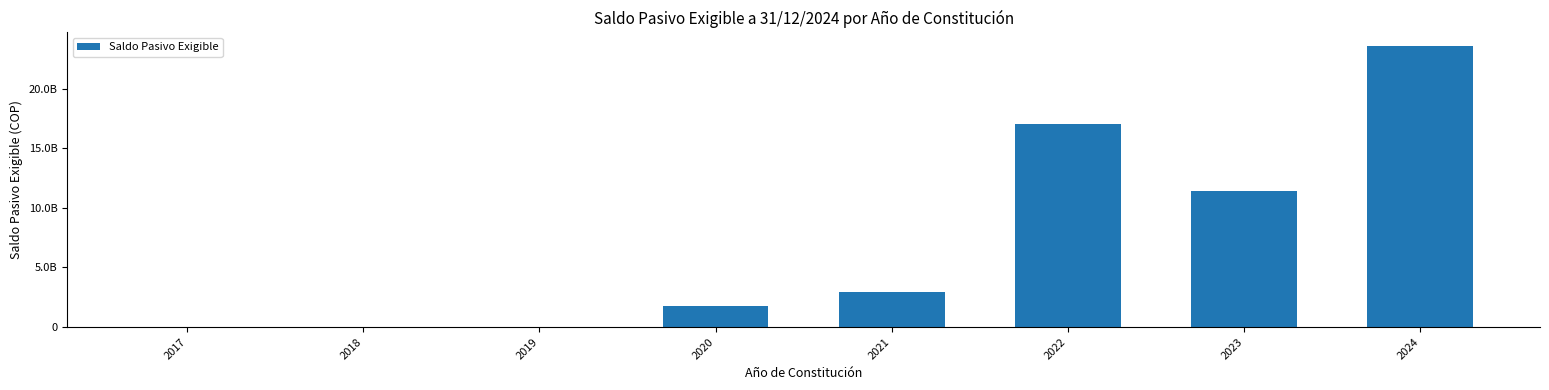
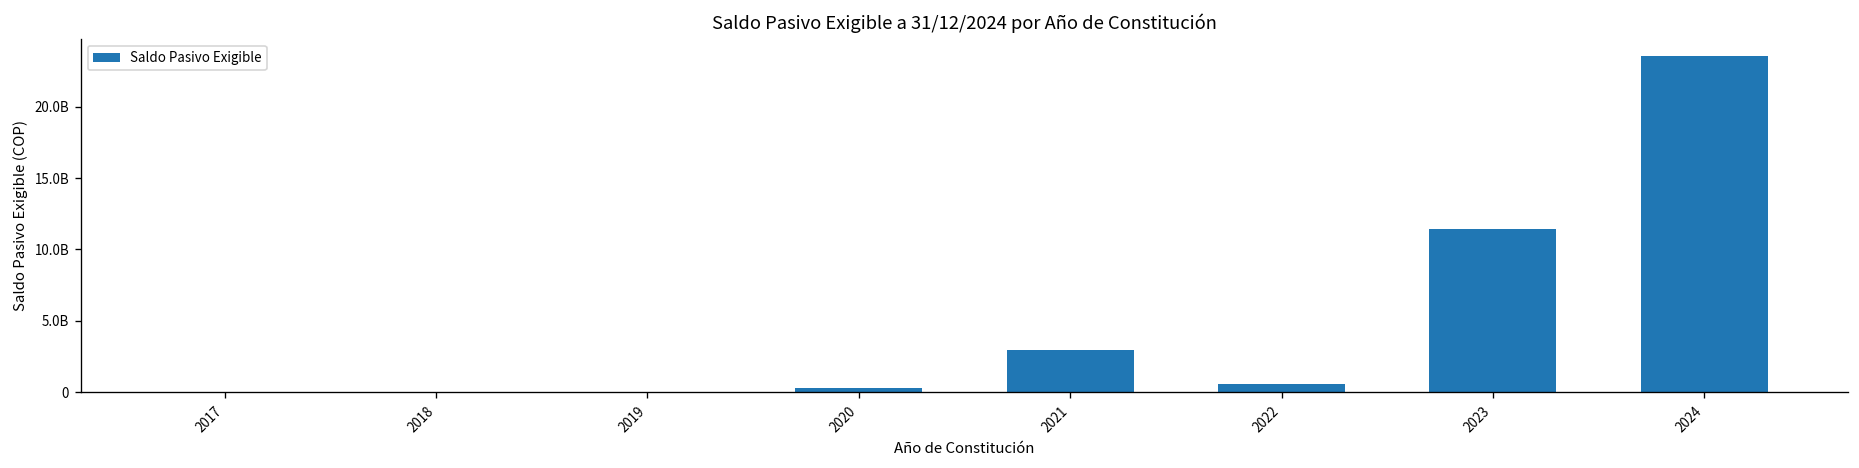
  {
    "2018": 0,
    "2019": 0,
-   "2020": 1700000000,
+   "2020": 300000000,
    "2021": 3000000000,
-   "2022": 17100000000,
+   "2022": 600000000,
    "2023": 11400000000,
    "2024": 23600000000
  }
